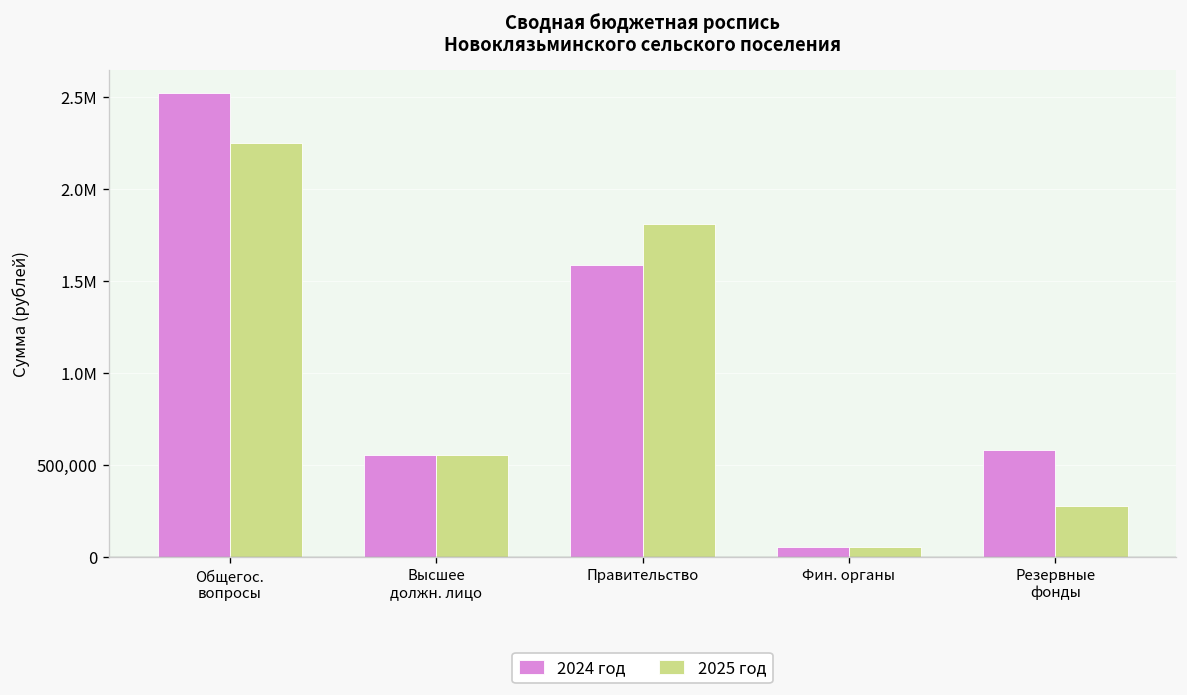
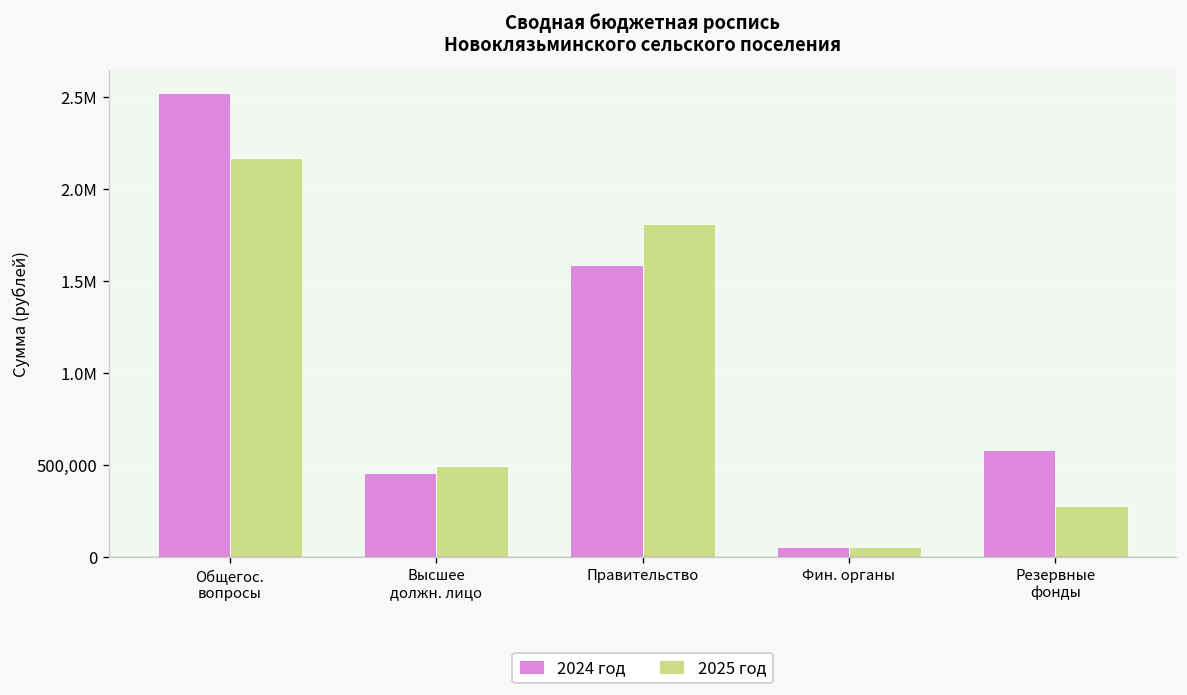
  {
    "2024 год": {
      "Общегос. вопросы": "2,520,000",
-     "Высшее должн. лицо": "560,000",
+     "Высшее должн. лицо": "460,000",
      "Правительство": "1,580,000",
      "Фин. органы": "50,000",
      "Резервные фонды": "580,000"
    },
    "2025 год": {
-     "Общегос. вопросы": "2,250,000",
-     "Высшее должн. лицо": "560,000",
+     "Общегос. вопросы": "2,170,000",
+     "Высшее должн. лицо": "490,000",
      "Правительство": "1,810,000",
      "Фин. органы": "50,000",
      "Резервные фонды": "280,000"
    }
  }
